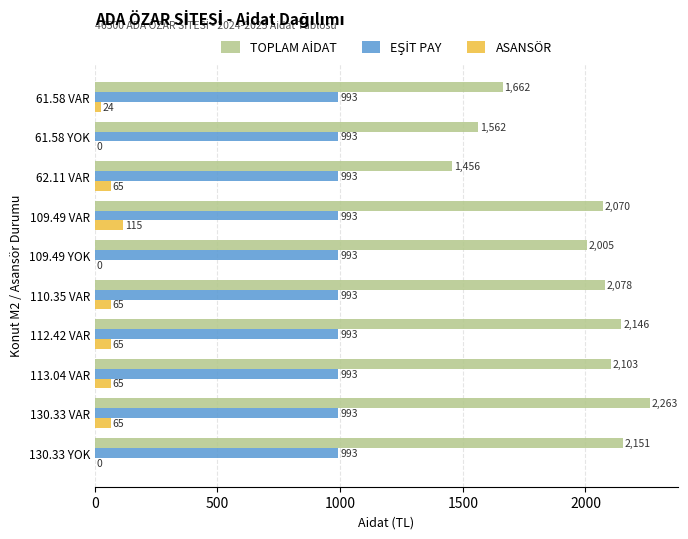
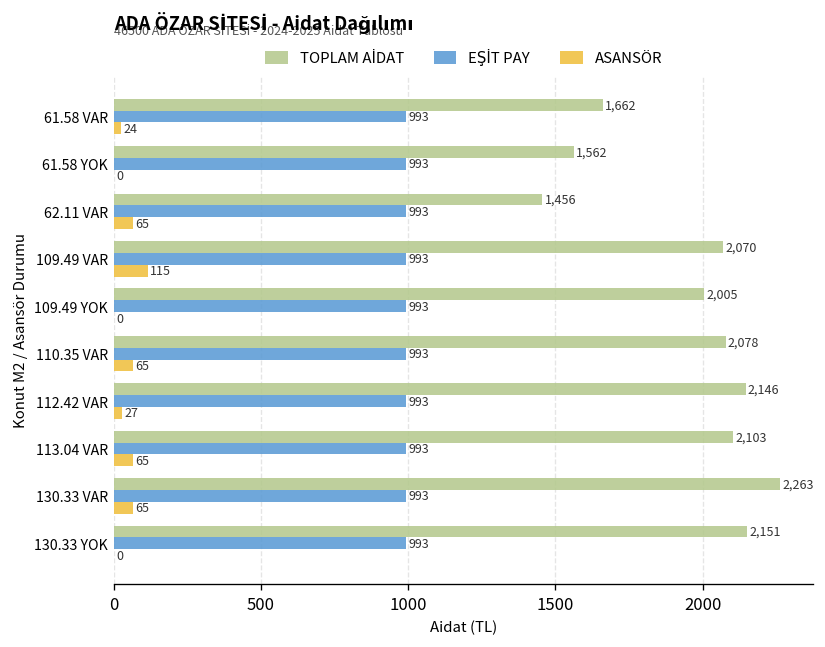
  {
    "TOPLAM AİDAT": {
      "61.58 VAR": "1,662",
      "61.58 YOK": "1,562",
      "62.11 VAR": "1,456",
      "109.49 VAR": "2,070",
      "109.49 YOK": "2,005",
      "110.35 VAR": "2,078",
      "112.42 VAR": "2,146",
      "113.04 VAR": "2,103",
      "130.33 VAR": "2,263",
      "130.33 YOK": "2,151"
    },
    "EŞİT PAY": {
      "61.58 VAR": "993",
      "61.58 YOK": "993",
      "62.11 VAR": "993",
      "109.49 VAR": "993",
      "109.49 YOK": "993",
      "110.35 VAR": "993",
      "112.42 VAR": "993",
      "113.04 VAR": "993",
      "130.33 VAR": "993",
      "130.33 YOK": "993"
    },
    "ASANSÖR": {
      "61.58 VAR": "24",
      "61.58 YOK": "0",
      "62.11 VAR": "65",
      "109.49 VAR": "115",
      "109.49 YOK": "0",
      "110.35 VAR": "65",
-     "112.42 VAR": "65",
+     "112.42 VAR": "27",
      "113.04 VAR": "65",
      "130.33 VAR": "65",
      "130.33 YOK": "0"
    }
  }
